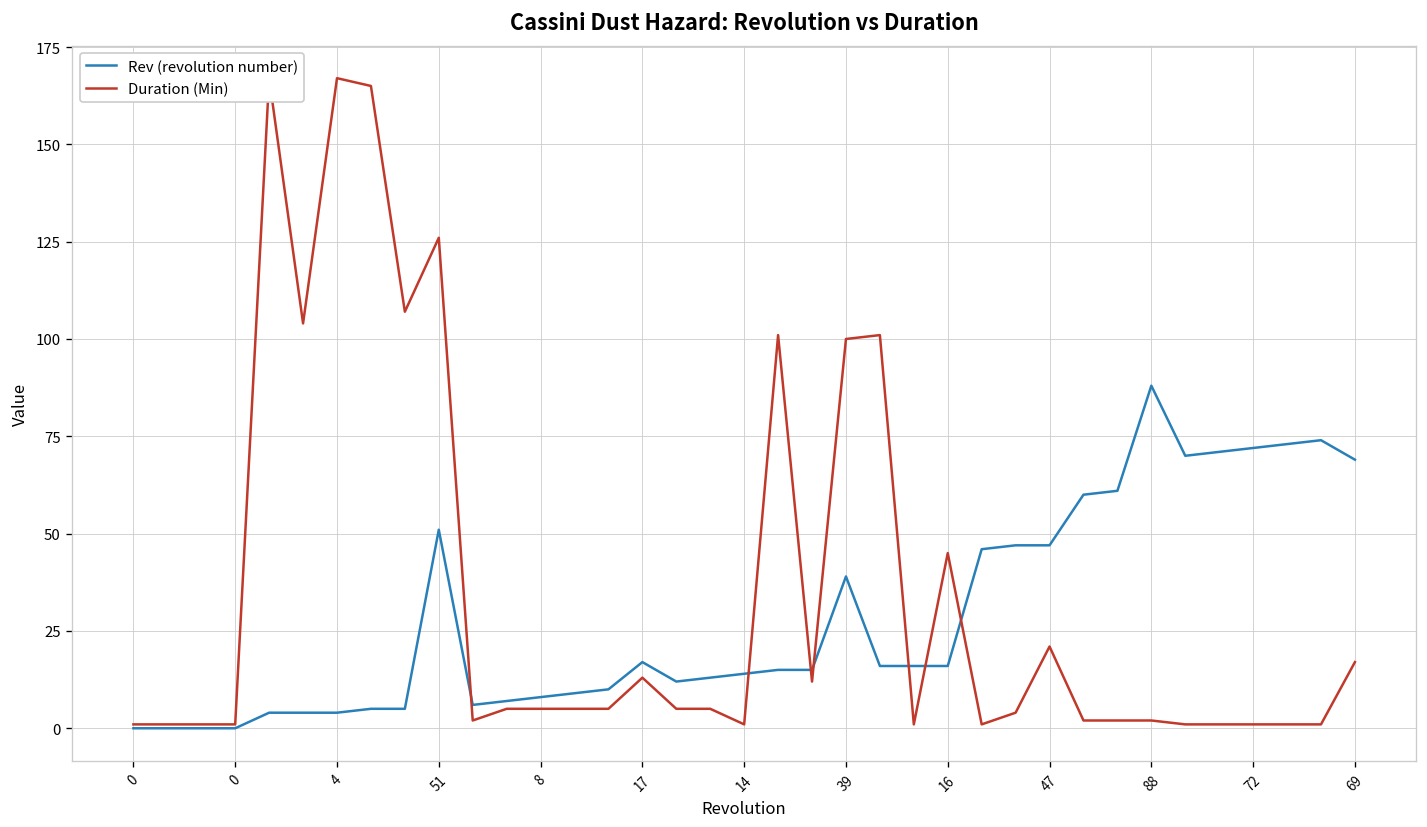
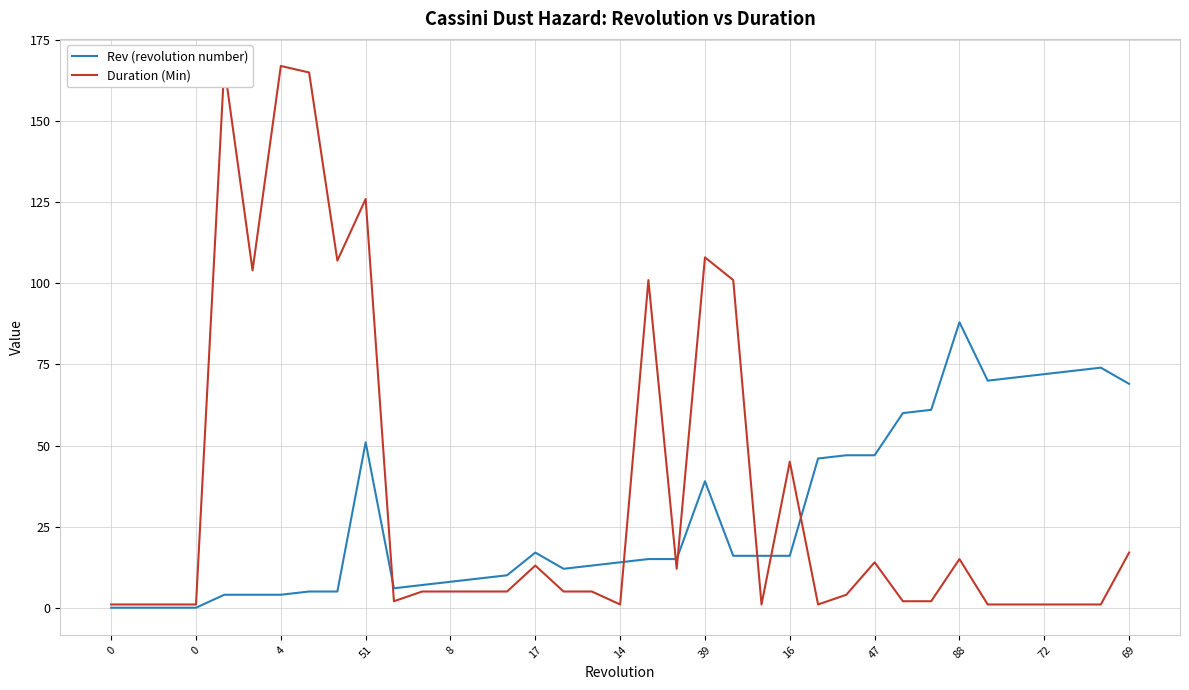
  {
    "Rev (revolution number)": {
      "4": 4,
      "51": 51,
      "8": 8,
      "17": 17,
      "14": 14,
      "39": 39,
      "16": 16,
      "47": 47,
      "88": 88,
      "72": 72,
      "69": 69
    },
    "Duration (Min)": {
      "4": 167,
      "51": 126,
      "8": 5,
      "17": 13,
      "14": 1,
-     "39": 100,
+     "39": 108,
      "16": 45,
-     "47": 21,
-     "88": 2,
+     "47": 14,
+     "88": 15,
      "72": 1,
      "69": 17
    }
  }
